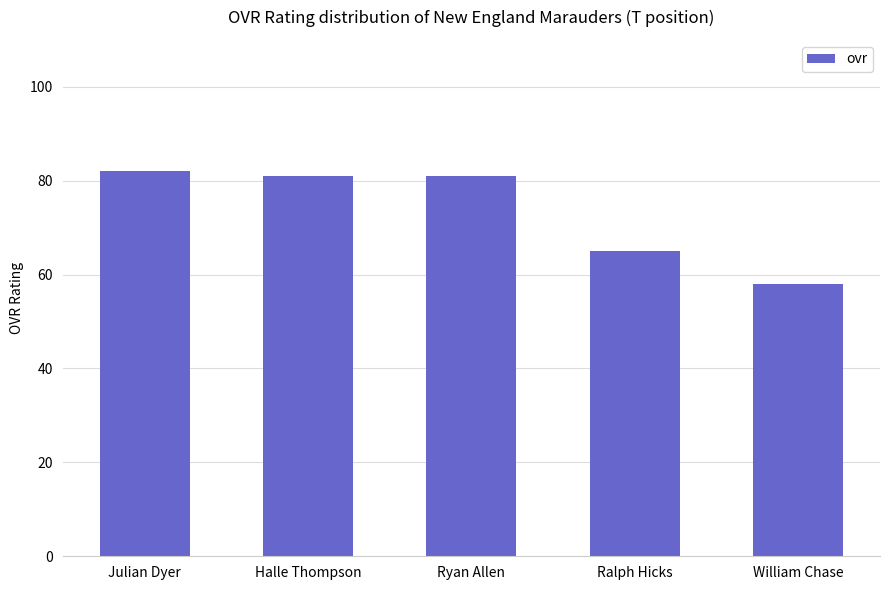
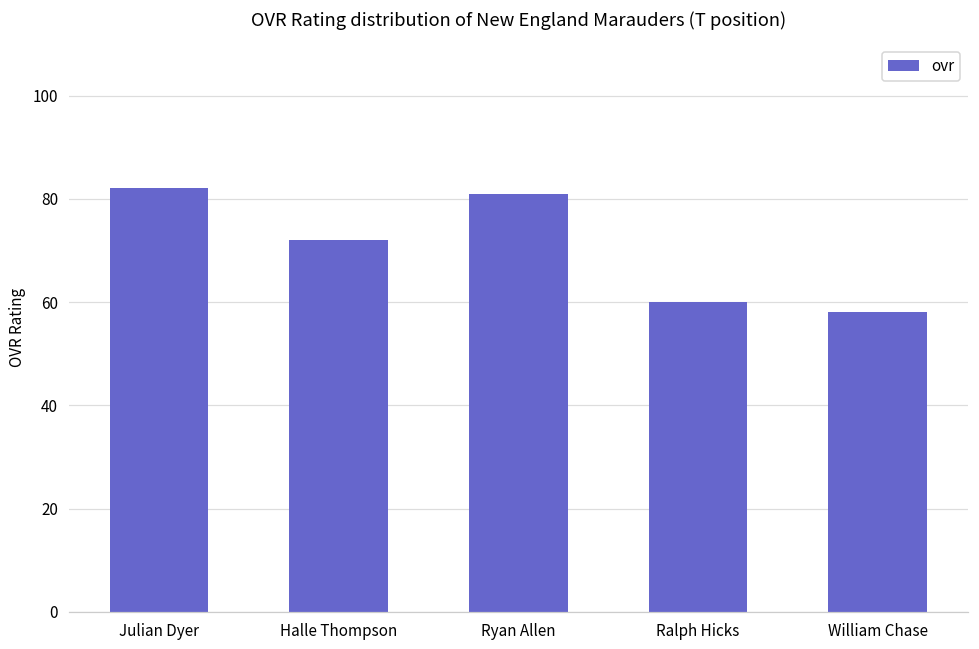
  {
    "Julian Dyer": 82,
-   "Halle Thompson": 81,
+   "Halle Thompson": 72,
    "Ryan Allen": 81,
-   "Ralph Hicks": 65,
+   "Ralph Hicks": 60,
    "William Chase": 58
  }
